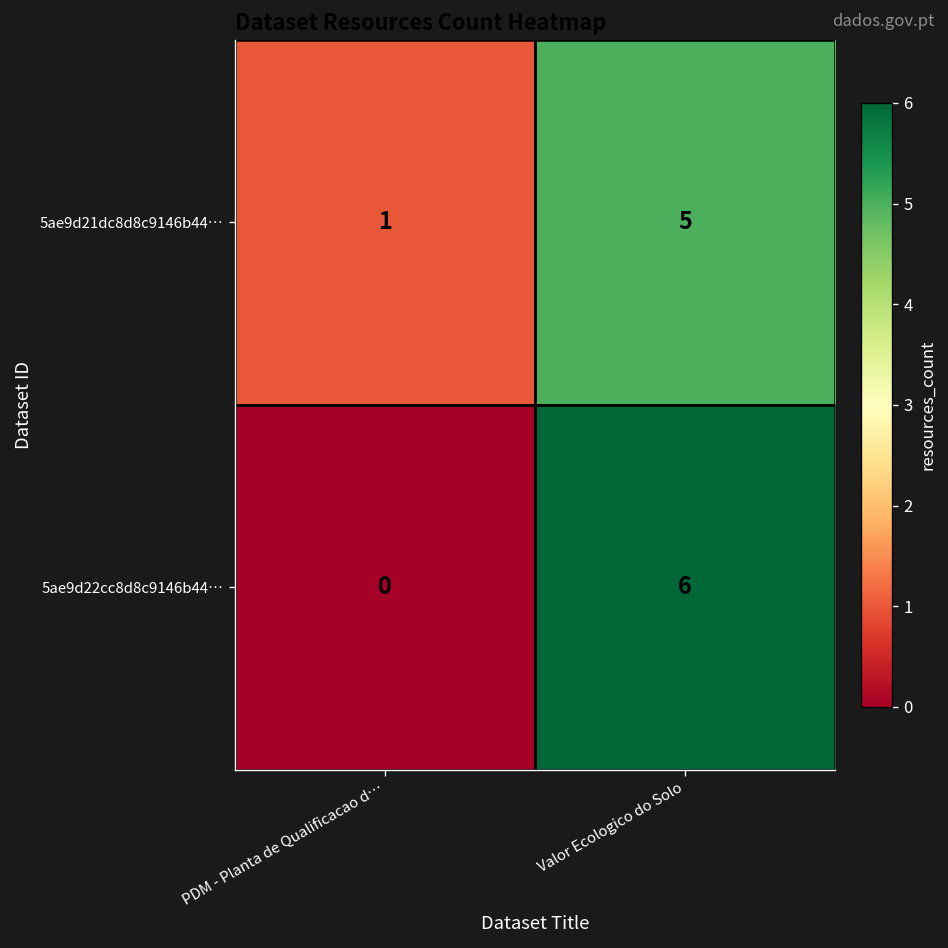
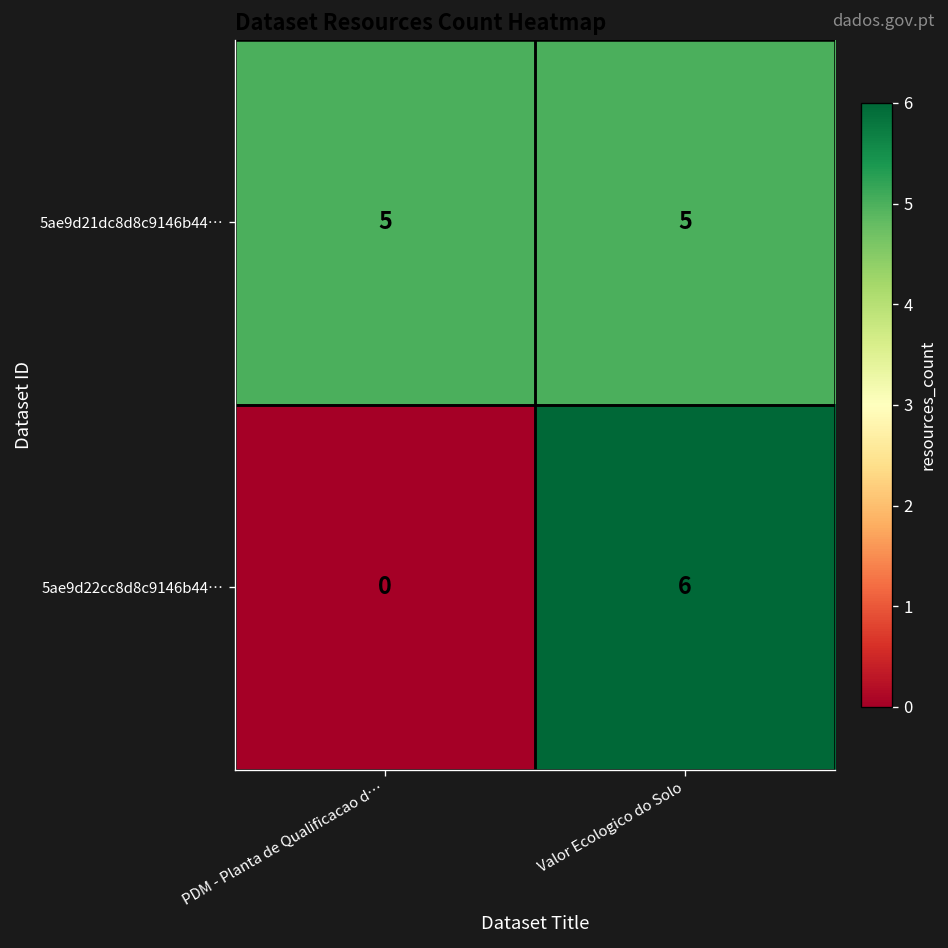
  {
    "5ae9d21dc8d8c9146b44…": {
-     "PDM - Planta de Qualificacao d…": 1,
+     "PDM - Planta de Qualificacao d…": 5,
      "Valor Ecologico do Solo": 5
    },
    "5ae9d22cc8d8c9146b44…": {
      "PDM - Planta de Qualificacao d…": 0,
      "Valor Ecologico do Solo": 6
    }
  }
